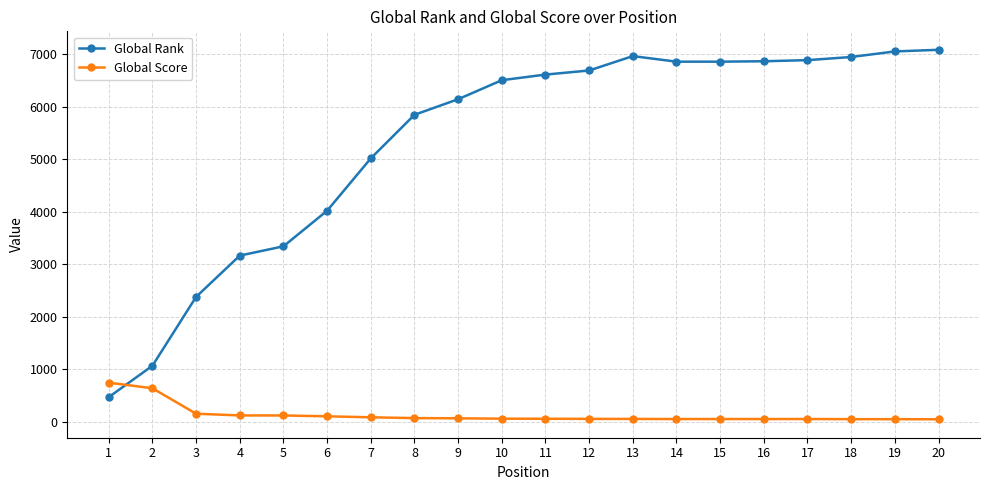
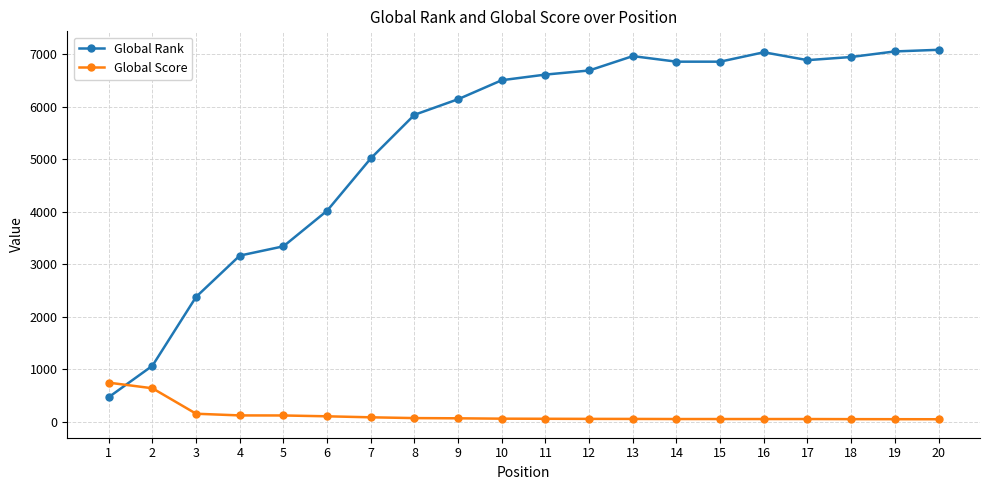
  {
    "Global Rank": {
      "1": 500,
      "2": 1100,
      "3": 2400,
      "4": 3200,
      "5": 3300,
      "6": 4000,
      "7": 5000,
      "8": 5800,
      "9": 6100,
      "10": 6500,
      "11": 6600,
      "12": 6700,
      "13": 7000,
      "14": 6900,
      "15": 6900,
-     "16": 6900,
+     "16": 7000,
      "17": 6900,
      "18": 6900,
      "19": 7100,
      "20": 7100
    },
    "Global Score": {
      "1": 700,
      "2": 600,
      "3": 200,
      "4": 100,
      "5": 100,
      "6": 100,
      "7": 100,
      "8": 100,
      "9": 100,
      "10": 100,
      "11": 100,
      "12": 100,
      "13": 100,
      "14": 100,
      "15": 100,
      "16": 100,
      "17": 100,
      "18": 0,
      "19": 0,
      "20": 0
    }
  }
